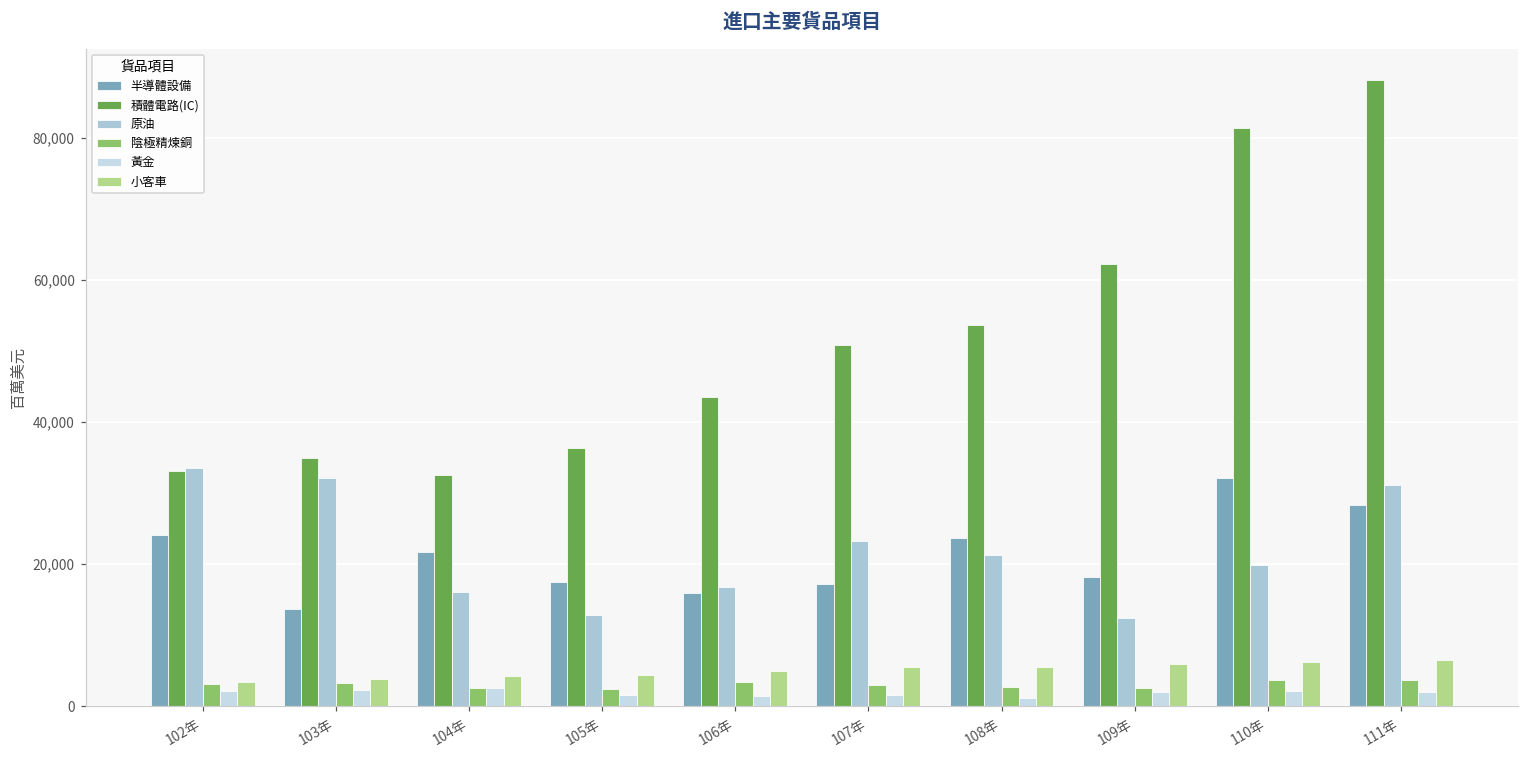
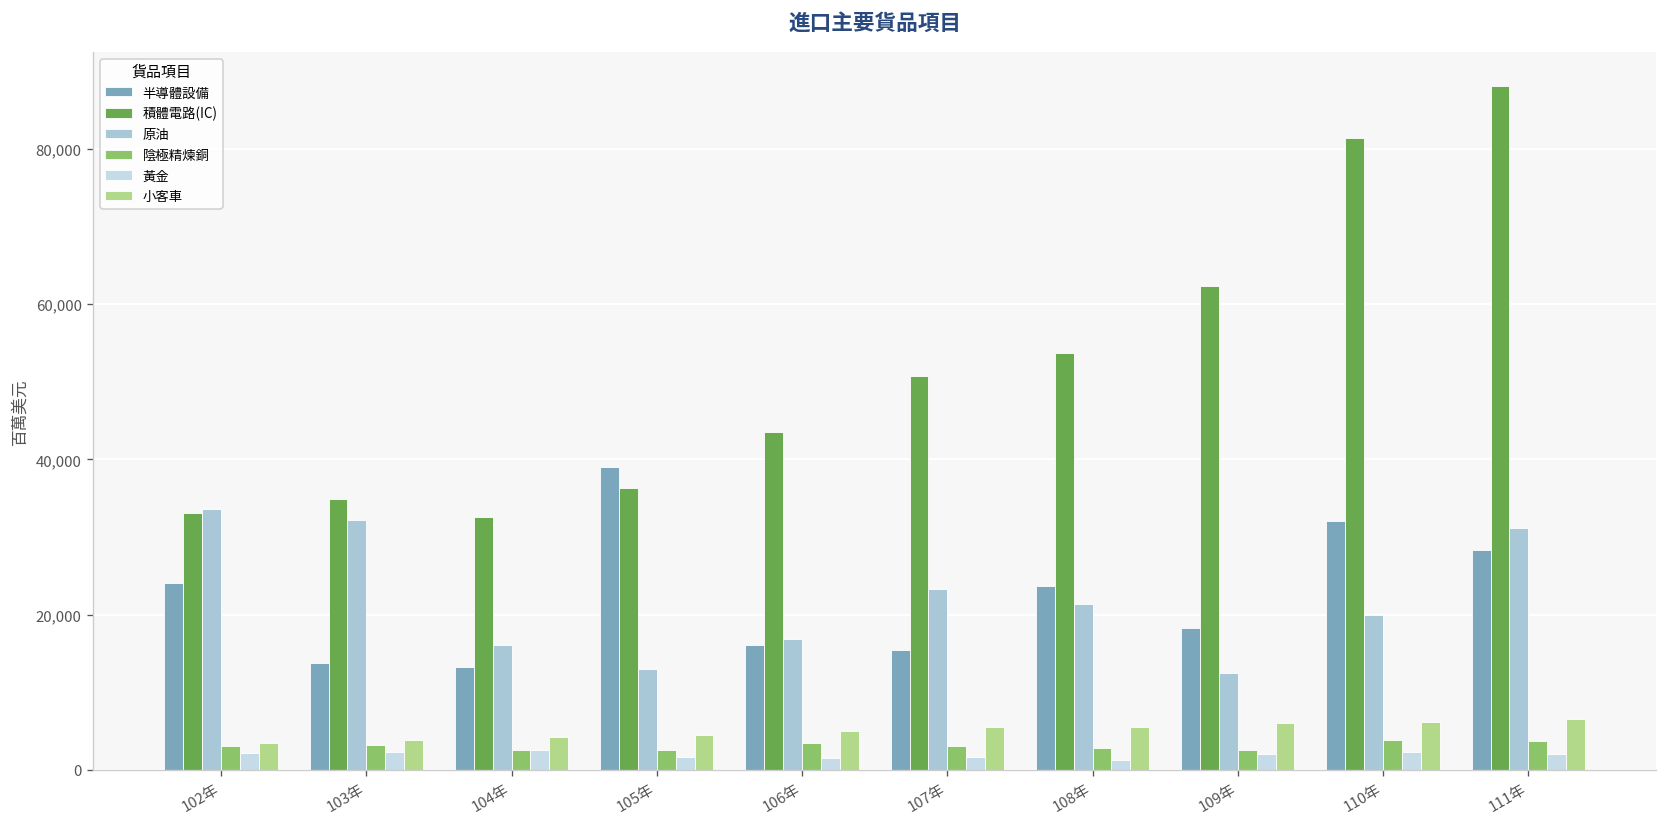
  {
    "半導體設備": {
      "102年": "24,000",
      "103年": "14,000",
-     "104年": "22,000",
-     "105年": "18,000",
+     "104年": "13,000",
+     "105年": "39,000",
      "106年": "16,000",
-     "107年": "17,000",
+     "107年": "15,000",
      "108年": "24,000",
      "109年": "18,000",
      "110年": "32,000",
      "111年": "28,000"
    }
  }
